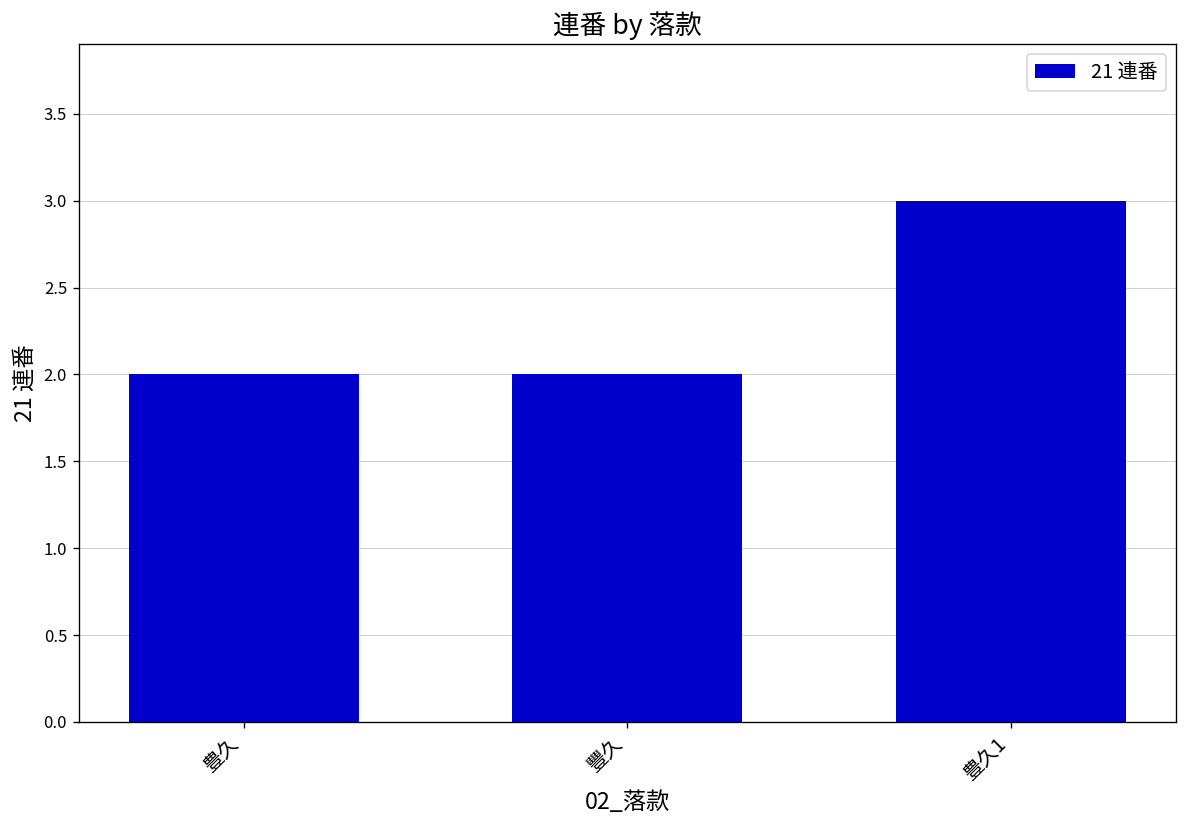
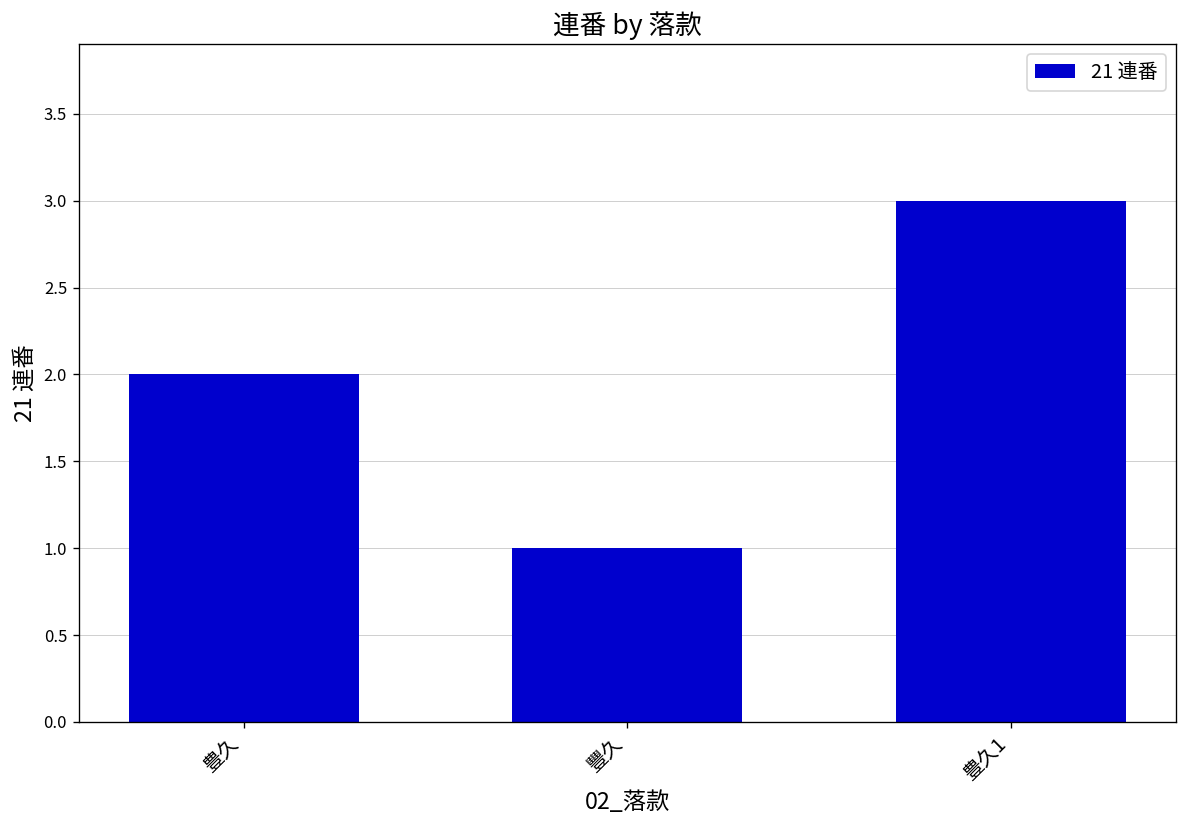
  {
    "豊久": 2,
-   "豐久": 2,
+   "豐久": 1,
    "豊久1": 3
  }
